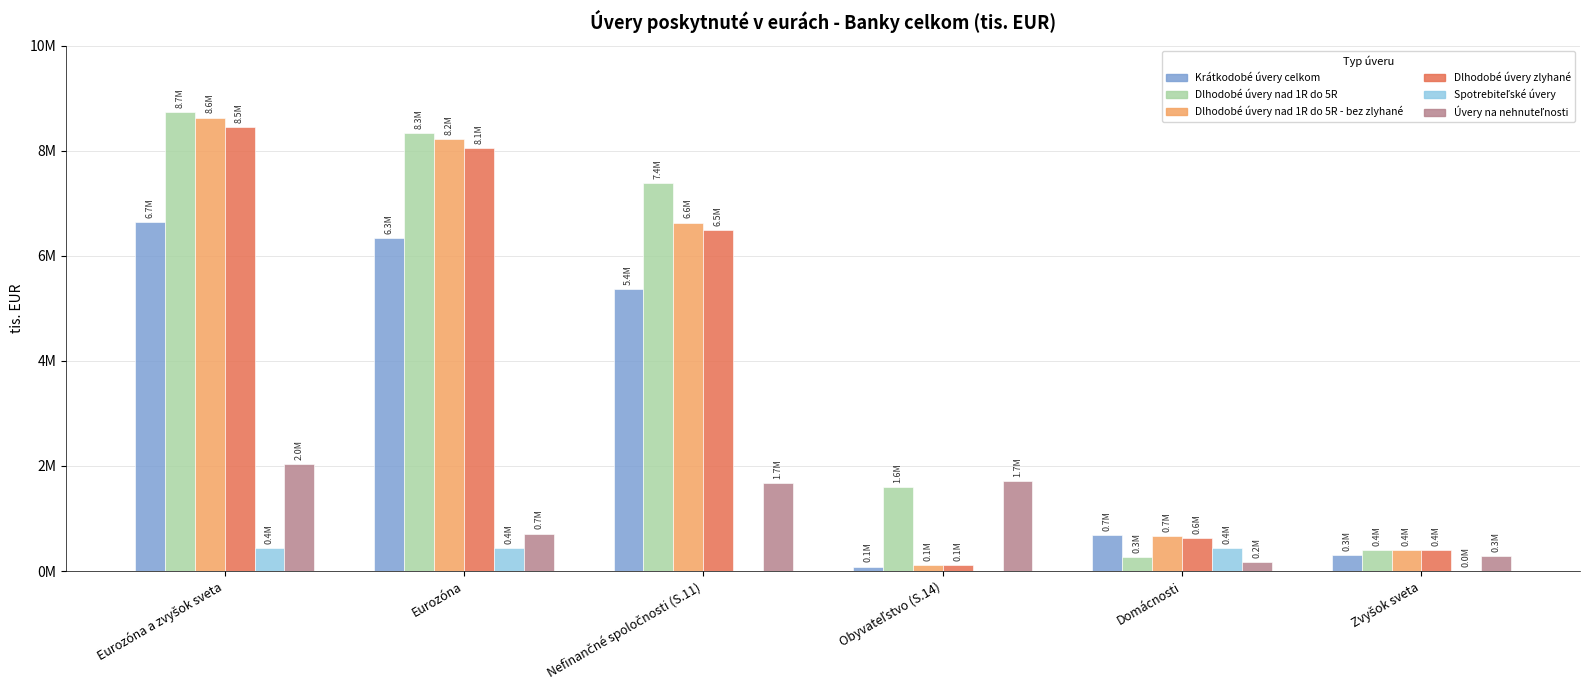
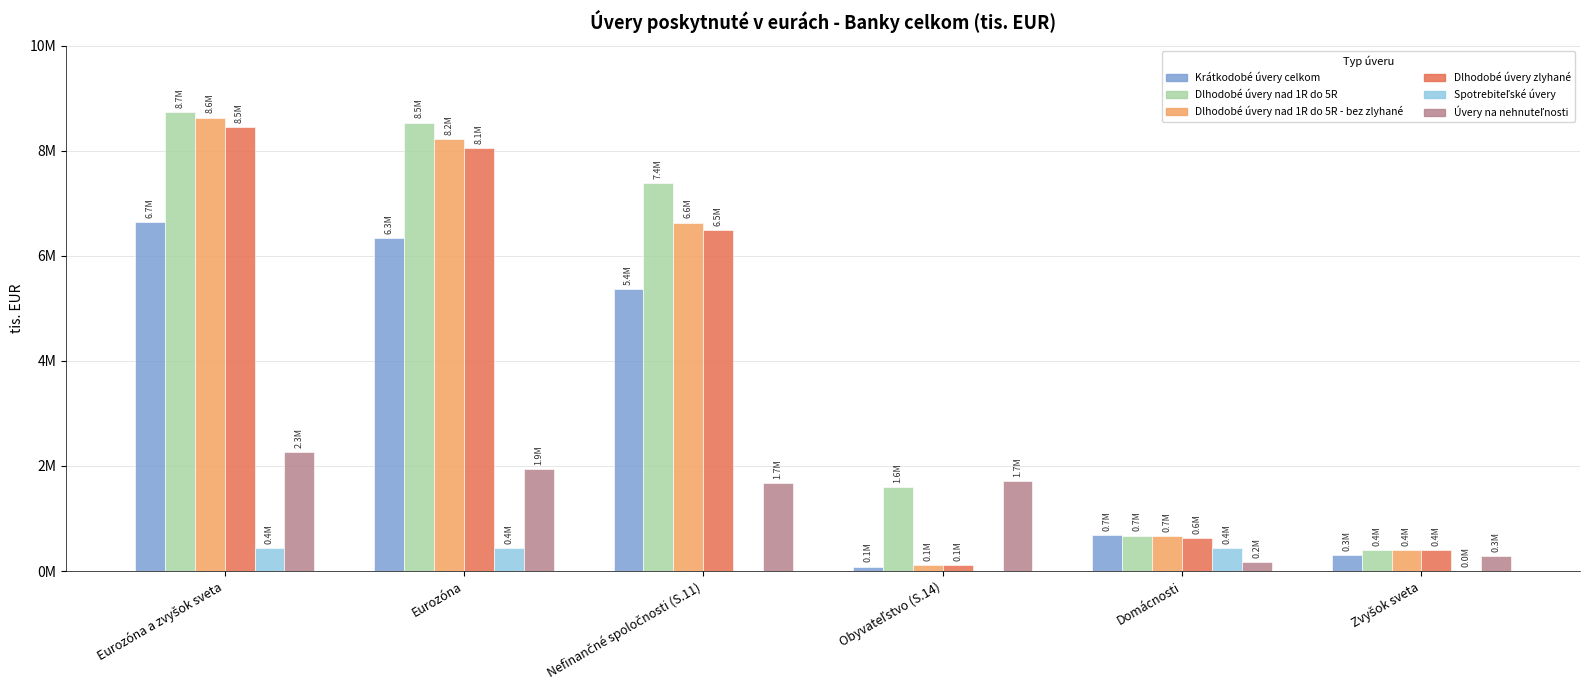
  {
    "Dlhodobé úvery nad 1R do 5R": {
      "Eurozóna a zvyšok sveta": "8.7M",
-     "Eurozóna": "8.3M",
+     "Eurozóna": "8.5M",
      "Nefinančné spoločnosti (S.11)": "7.4M",
      "Obyvateľstvo (S.14)": "1.6M",
-     "Domácnosti": "0.3M",
+     "Domácnosti": "0.7M",
      "Zvyšok sveta": "0.4M"
    },
    "Úvery na nehnuteľnosti": {
-     "Eurozóna a zvyšok sveta": "2.0M",
-     "Eurozóna": "0.7M",
+     "Eurozóna a zvyšok sveta": "2.3M",
+     "Eurozóna": "1.9M",
      "Nefinančné spoločnosti (S.11)": "1.7M",
      "Obyvateľstvo (S.14)": "1.7M",
      "Domácnosti": "0.2M",
      "Zvyšok sveta": "0.3M"
    }
  }
